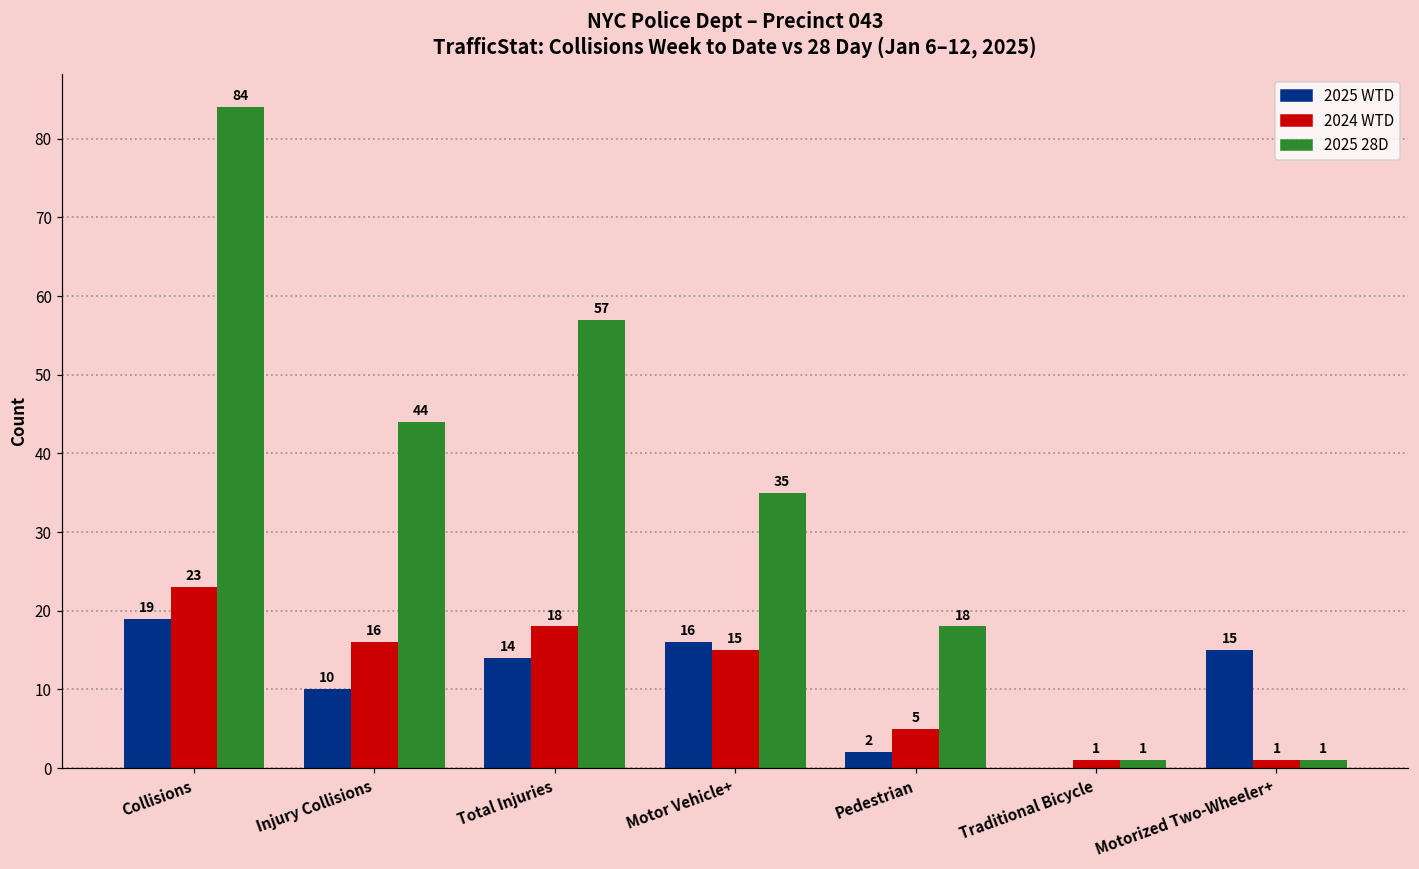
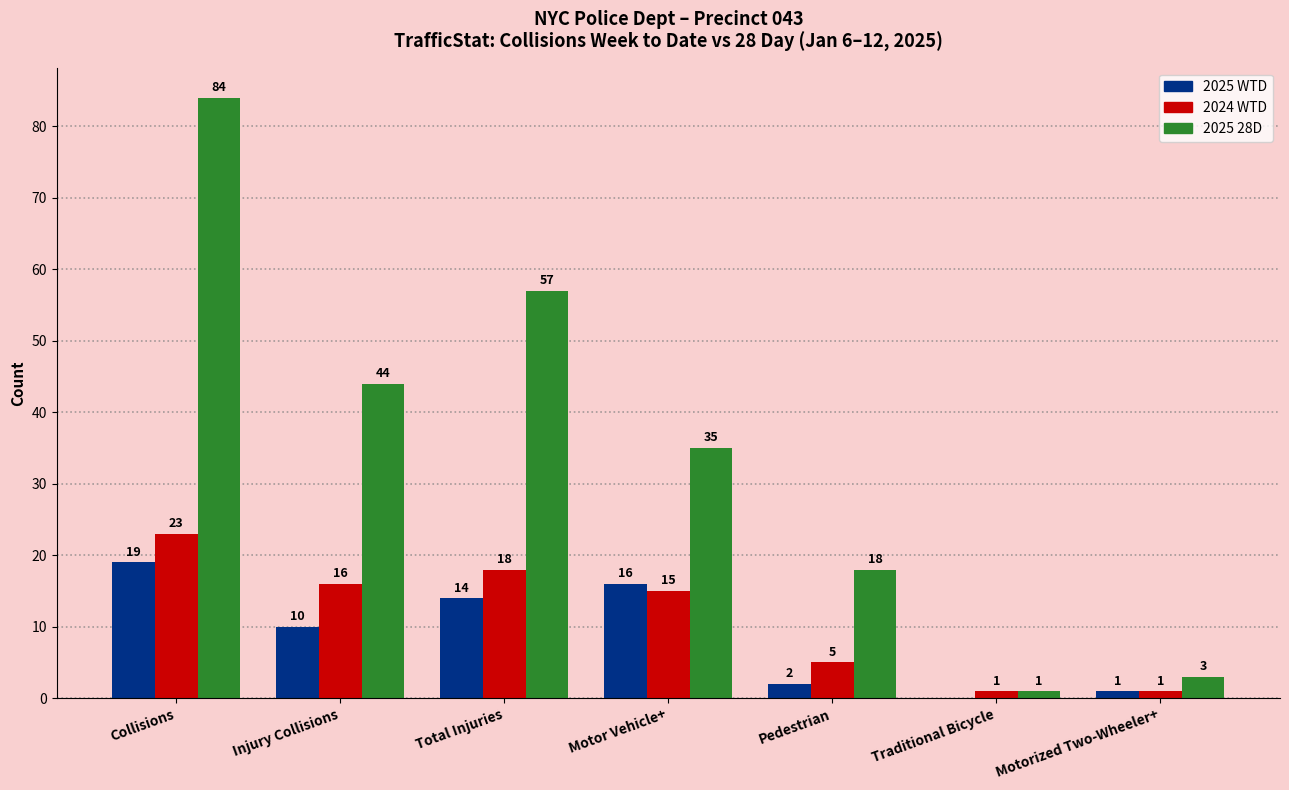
  {
    "2025 WTD": {
      "Collisions": 19,
      "Injury Collisions": 10,
      "Total Injuries": 14,
      "Motor Vehicle+": 16,
      "Pedestrian": 2,
-     "Motorized Two-Wheeler+": 15
+     "Motorized Two-Wheeler+": 1
    },
    "2024 WTD": {
      "Collisions": 23,
      "Injury Collisions": 16,
      "Total Injuries": 18,
      "Motor Vehicle+": 15,
      "Pedestrian": 5,
      "Traditional Bicycle": 1,
      "Motorized Two-Wheeler+": 1
    },
    "2025 28D": {
      "Collisions": 84,
      "Injury Collisions": 44,
      "Total Injuries": 57,
      "Motor Vehicle+": 35,
      "Pedestrian": 18,
      "Traditional Bicycle": 1,
-     "Motorized Two-Wheeler+": 1
+     "Motorized Two-Wheeler+": 3
    }
  }
